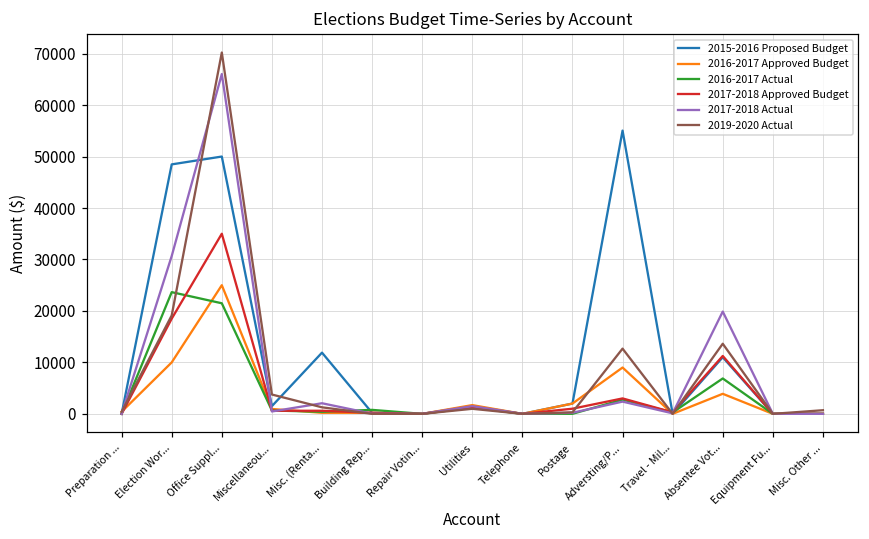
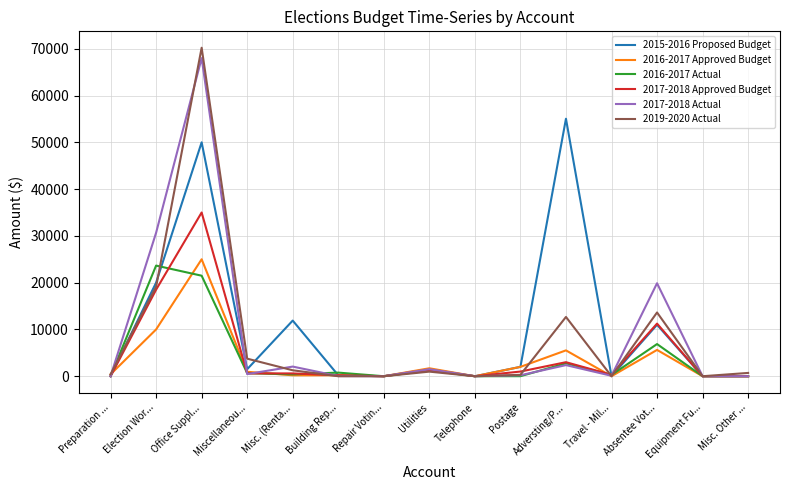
  {
    "2015-2016 Proposed Budget": {
-     "Election Wor...": 48000,
+     "Election Wor...": 20000,
      "Office Suppl...": 50000,
      "Miscellaneou...": 2000,
      "Misc. (Renta...": 12000,
      "Adversting/P...": 55000
    },
    "2016-2017 Approved Budget": {
      "Election Wor...": 10000,
      "Office Suppl...": 25000,
-     "Adversting/P...": 9000,
-     "Absentee Vot...": 4000
+     "Adversting/P...": 6000,
+     "Absentee Vot...": 6000
    },
    "2016-2017 Actual": {
      "Election Wor...": 24000,
      "Office Suppl...": 21000,
      "Building Rep...": 1000,
      "Absentee Vot...": 7000
    },
    "2017-2018 Approved Budget": {
      "Election Wor...": 19000,
      "Office Suppl...": 35000,
      "Postage": 1000
    },
    "2017-2018 Actual": {
      "Election Wor...": 31000,
-     "Office Suppl...": 66000,
+     "Office Suppl...": 68000,
      "Misc. (Renta...": 2000,
      "Absentee Vot...": 20000
    },
    "2019-2020 Actual": {
      "Election Wor...": 19000,
      "Office Suppl...": 70000,
      "Miscellaneou...": 4000,
      "Misc. (Renta...": 1000,
      "Adversting/P...": 13000,
      "Absentee Vot...": 14000,
      "Misc. Other ...": 1000
    }
  }
